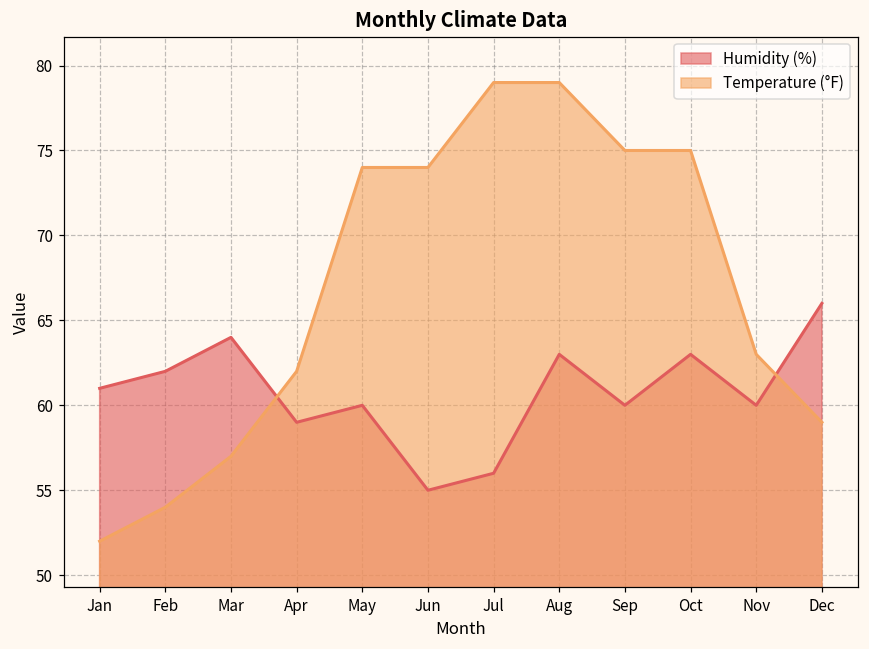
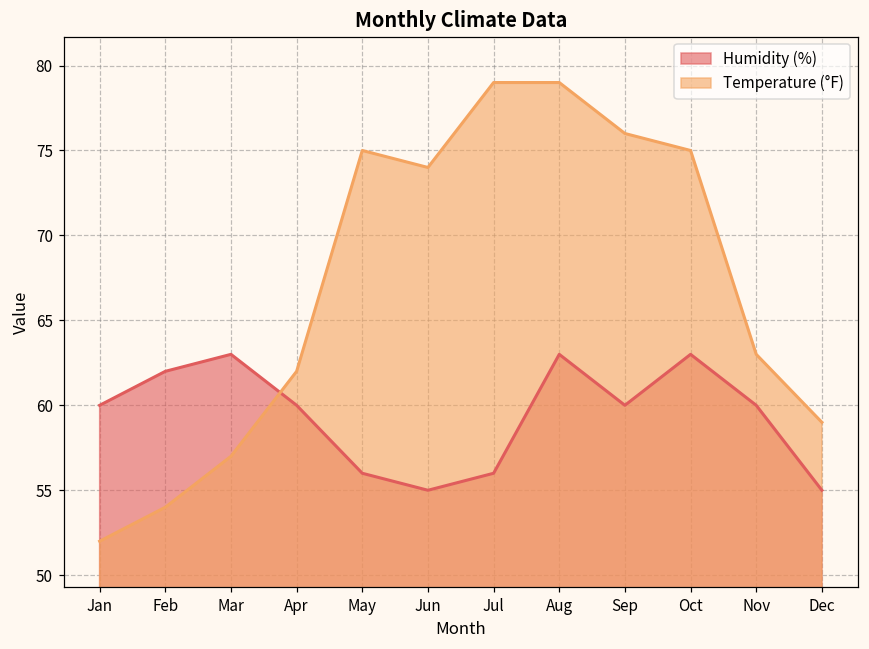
  {
    "Humidity (%)": {
-     "Jan": 61,
+     "Jan": 60,
      "Feb": 62,
-     "Mar": 64,
-     "Apr": 59,
-     "May": 60,
+     "Mar": 63,
+     "Apr": 60,
+     "May": 56,
      "Jun": 55,
      "Jul": 56,
      "Aug": 63,
      "Sep": 60,
      "Oct": 63,
      "Nov": 60,
-     "Dec": 66
+     "Dec": 55
    },
    "Temperature (°F)": {
      "Jan": 52,
      "Feb": 54,
      "Mar": 57,
      "Apr": 62,
-     "May": 74,
+     "May": 75,
      "Jun": 74,
      "Jul": 79,
      "Aug": 79,
-     "Sep": 75,
+     "Sep": 76,
      "Oct": 75,
      "Nov": 63,
      "Dec": 59
    }
  }
